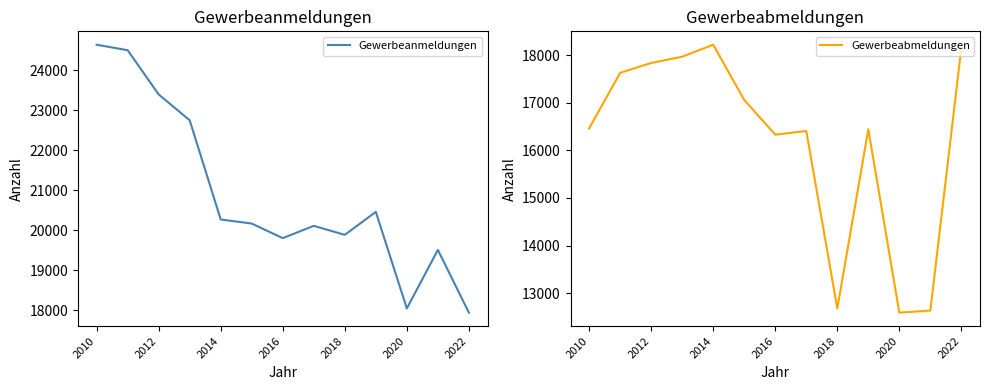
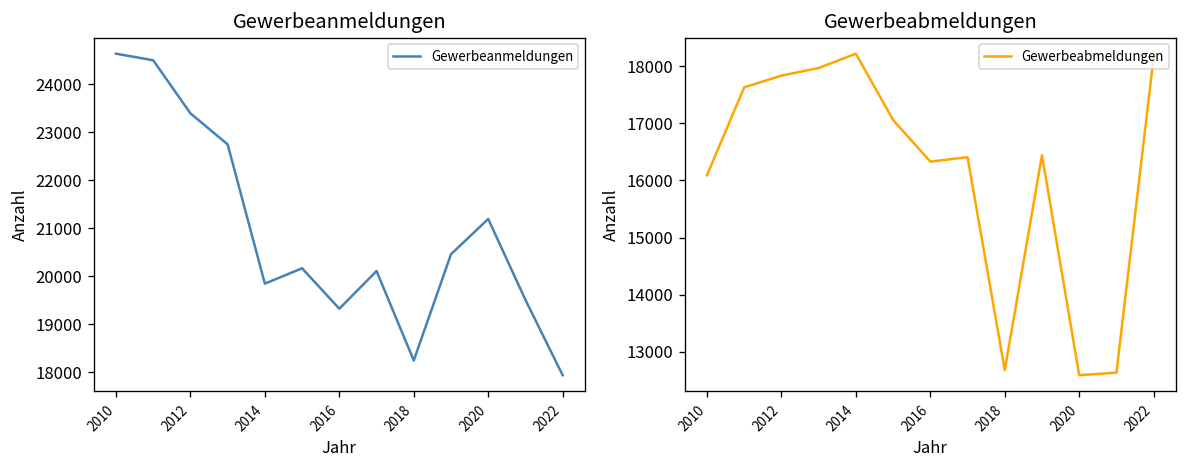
  {
    "Gewerbeanmeldungen": {
      "2010": 24600,
      "2012": 23400,
-     "2014": 20300,
-     "2016": 19800,
-     "2018": 19900,
-     "2020": 18000,
+     "2014": 19800,
+     "2016": 19300,
+     "2018": 18200,
+     "2020": 21200,
      "2022": 17900
    },
    "Gewerbeabmeldungen": {
-     "2010": 16500,
+     "2010": 16100,
      "2012": 17800,
      "2014": 18200,
      "2016": 16300,
      "2018": 12700,
      "2020": 12600
    }
  }
